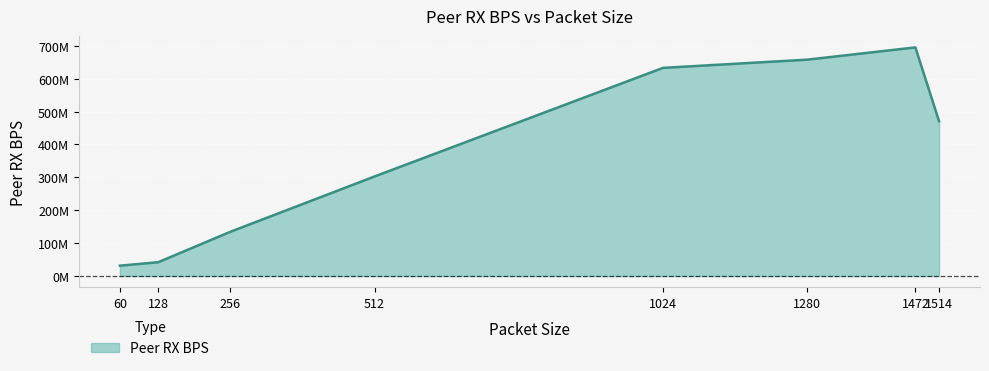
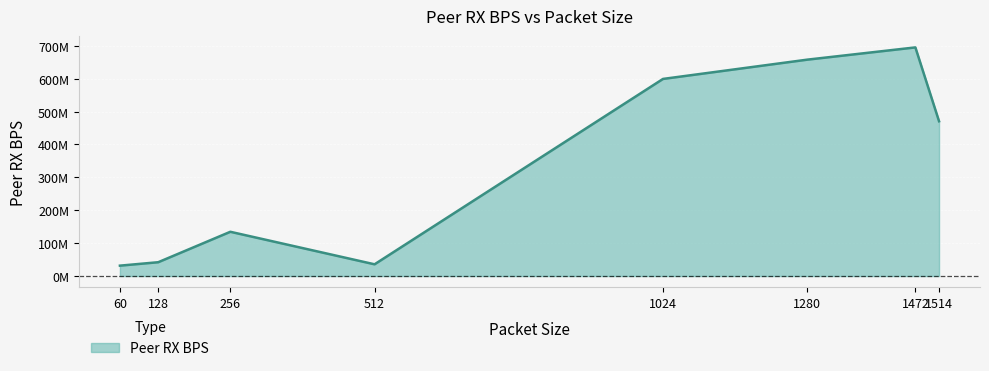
  {
    "60": 30000000,
    "128": 40000000,
    "256": 130000000,
-   "512": 300000000,
-   "1024": 630000000,
+   "512": 40000000,
+   "1024": 600000000,
    "1280": 660000000
  }
